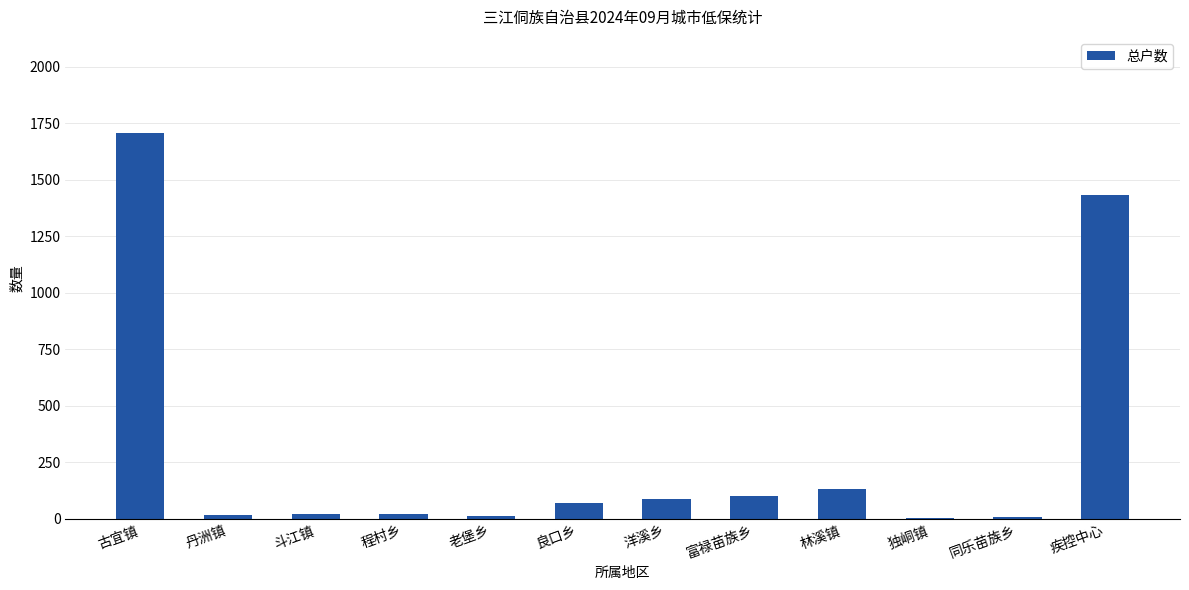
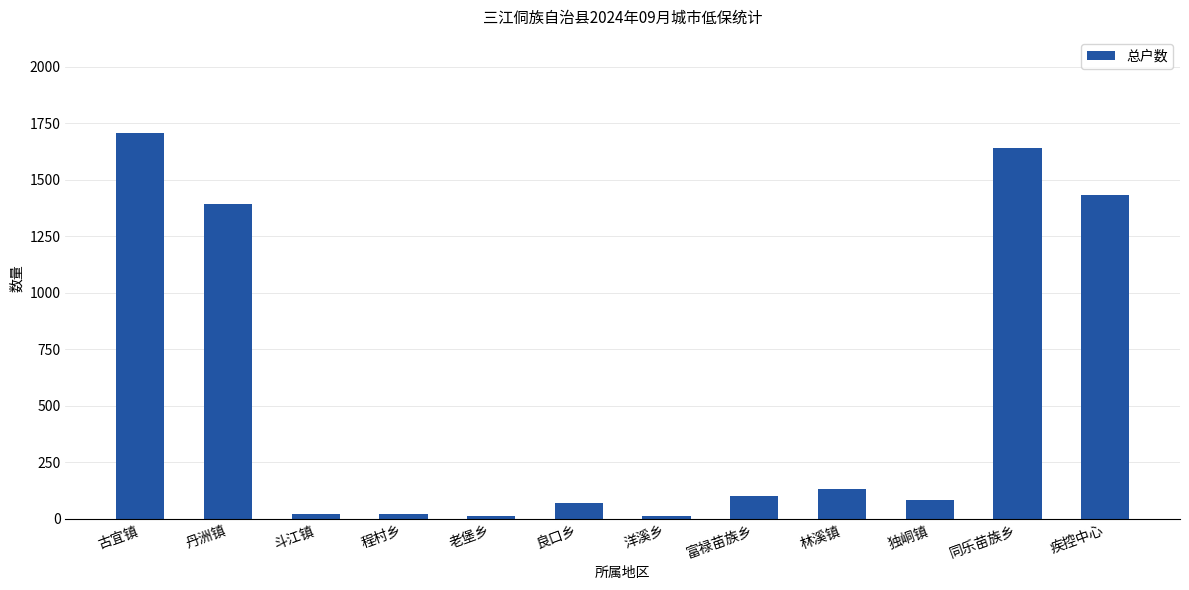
  {
    "古宜镇": 1710,
-   "丹洲镇": 20,
+   "丹洲镇": 1390,
    "斗江镇": 20,
    "程村乡": 20,
    "老堡乡": 10,
    "良口乡": 70,
-   "洋溪乡": 90,
+   "洋溪乡": 10,
    "富禄苗族乡": 100,
    "林溪镇": 130,
-   "独峒镇": 0,
-   "同乐苗族乡": 10,
+   "独峒镇": 80,
+   "同乐苗族乡": 1640,
    "疾控中心": 1430
  }
